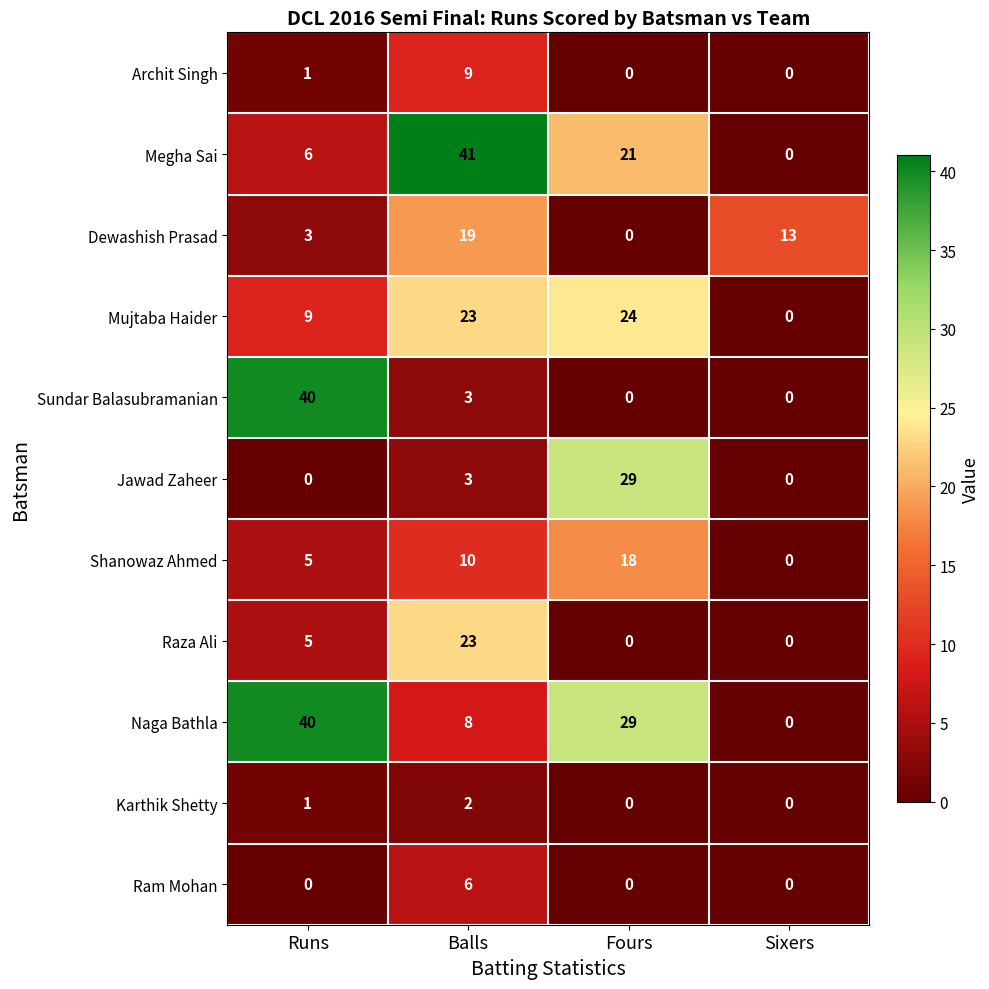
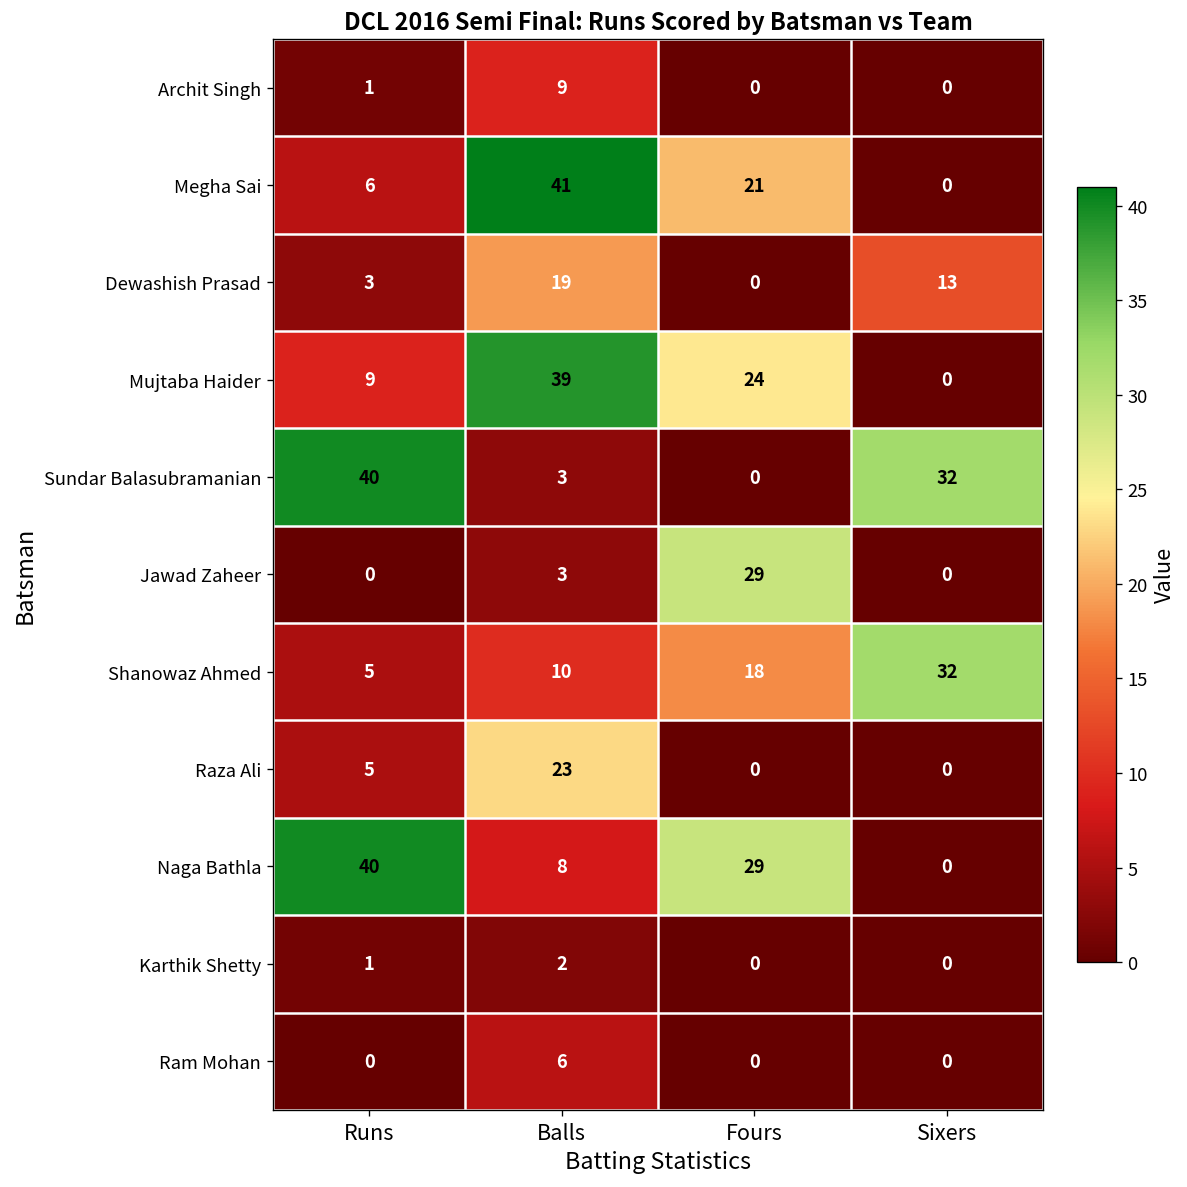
  {
    "Archit Singh": {
      "Runs": 1,
      "Balls": 9,
      "Fours": 0,
      "Sixers": 0
    },
    "Megha Sai": {
      "Runs": 6,
      "Balls": 41,
      "Fours": 21,
      "Sixers": 0
    },
    "Dewashish Prasad": {
      "Runs": 3,
      "Balls": 19,
      "Fours": 0,
      "Sixers": 13
    },
    "Mujtaba Haider": {
      "Runs": 9,
-     "Balls": 23,
+     "Balls": 39,
      "Fours": 24,
      "Sixers": 0
    },
    "Sundar Balasubramanian": {
      "Runs": 40,
      "Balls": 3,
      "Fours": 0,
-     "Sixers": 0
+     "Sixers": 32
    },
    "Jawad Zaheer": {
      "Runs": 0,
      "Balls": 3,
      "Fours": 29,
      "Sixers": 0
    },
    "Shanowaz Ahmed": {
      "Runs": 5,
      "Balls": 10,
      "Fours": 18,
-     "Sixers": 0
+     "Sixers": 32
    },
    "Raza Ali": {
      "Runs": 5,
      "Balls": 23,
      "Fours": 0,
      "Sixers": 0
    },
    "Naga Bathla": {
      "Runs": 40,
      "Balls": 8,
      "Fours": 29,
      "Sixers": 0
    },
    "Karthik Shetty": {
      "Runs": 1,
      "Balls": 2,
      "Fours": 0,
      "Sixers": 0
    },
    "Ram Mohan": {
      "Runs": 0,
      "Balls": 6,
      "Fours": 0,
      "Sixers": 0
    }
  }
